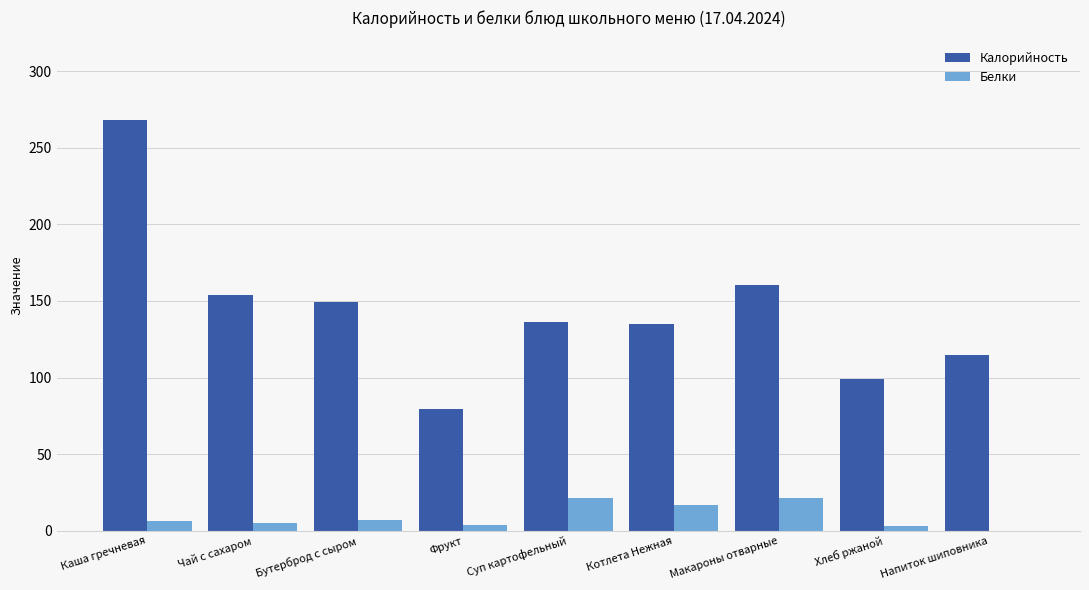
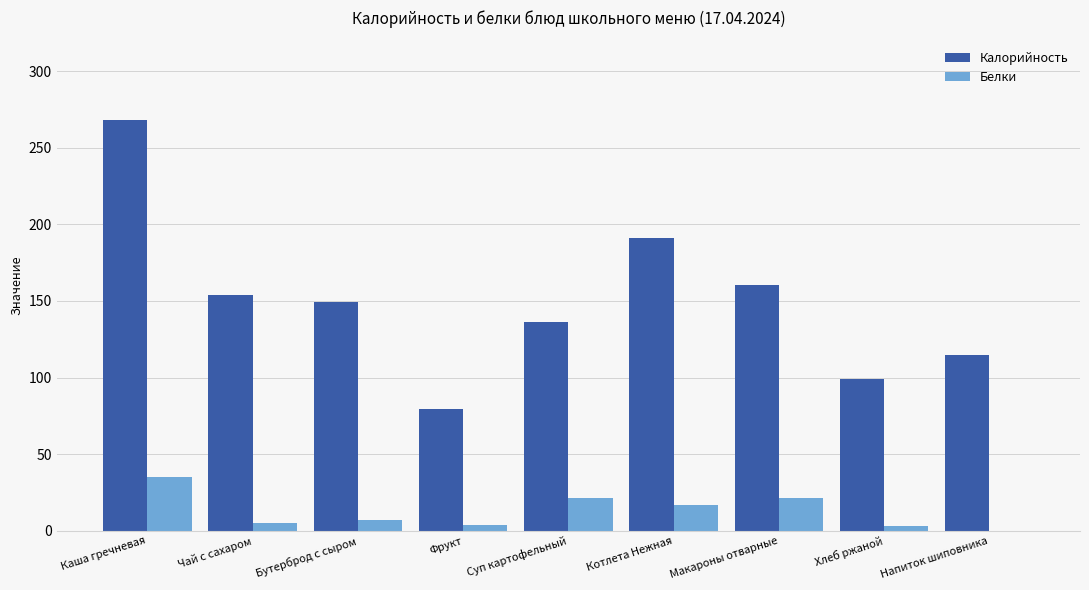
  {
    "Калорийность": {
      "Каша гречневая": 268,
      "Чай с сахаром": 154,
      "Бутерброд с сыром": 149,
      "Фрукт": 80,
      "Суп картофельный": 136,
-     "Котлета Нежная": 135,
+     "Котлета Нежная": 191,
      "Макароны отварные": 160,
      "Хлеб ржаной": 99,
      "Напиток шиповника": 115
    },
    "Белки": {
-     "Каша гречневая": 7,
+     "Каша гречневая": 35,
      "Чай с сахаром": 5,
      "Бутерброд с сыром": 7,
      "Фрукт": 4,
      "Суп картофельный": 21,
      "Котлета Нежная": 17,
      "Макароны отварные": 22,
      "Хлеб ржаной": 3
    }
  }
